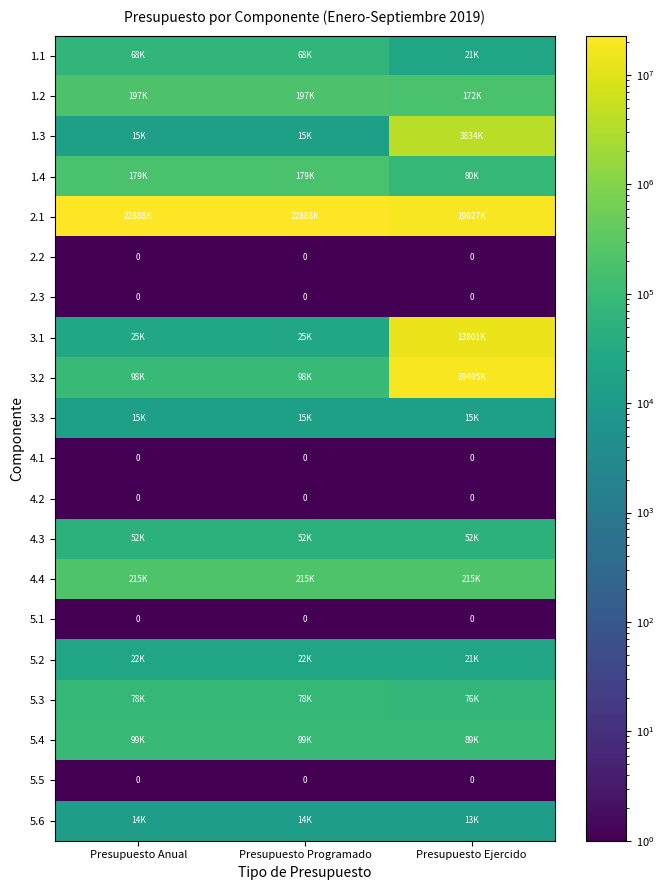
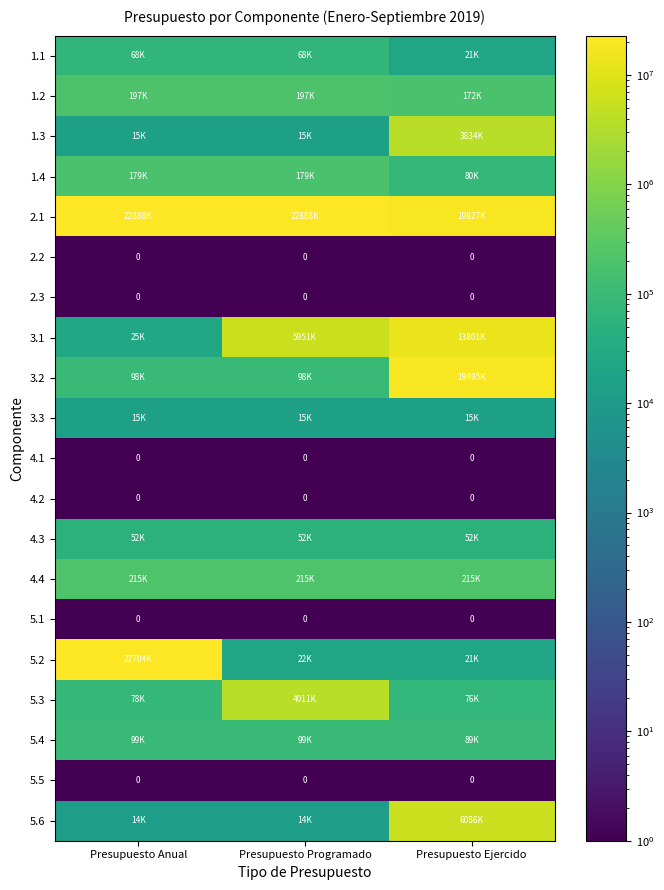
  {
    "1.1": {
      "Presupuesto Anual": "68K",
      "Presupuesto Programado": "68K",
      "Presupuesto Ejercido": "21K"
    },
    "1.2": {
      "Presupuesto Anual": "197K",
      "Presupuesto Programado": "197K",
      "Presupuesto Ejercido": "172K"
    },
    "1.3": {
      "Presupuesto Anual": "15K",
      "Presupuesto Programado": "15K",
      "Presupuesto Ejercido": "3834K"
    },
    "1.4": {
      "Presupuesto Anual": "179K",
      "Presupuesto Programado": "179K",
      "Presupuesto Ejercido": "80K"
    },
    "2.1": {
      "Presupuesto Anual": "22888K",
      "Presupuesto Programado": "22888K",
      "Presupuesto Ejercido": "19927K"
    },
    "2.2": {
      "Presupuesto Anual": "0",
      "Presupuesto Programado": "0",
      "Presupuesto Ejercido": "0"
    },
    "2.3": {
      "Presupuesto Anual": "0",
      "Presupuesto Programado": "0",
      "Presupuesto Ejercido": "0"
    },
    "3.1": {
      "Presupuesto Anual": "25K",
-     "Presupuesto Programado": "25K",
+     "Presupuesto Programado": "5951K",
      "Presupuesto Ejercido": "13801K"
    },
    "3.2": {
      "Presupuesto Anual": "98K",
      "Presupuesto Programado": "98K",
      "Presupuesto Ejercido": "19495K"
    },
    "3.3": {
      "Presupuesto Anual": "15K",
      "Presupuesto Programado": "15K",
      "Presupuesto Ejercido": "15K"
    },
    "4.1": {
      "Presupuesto Anual": "0",
      "Presupuesto Programado": "0",
      "Presupuesto Ejercido": "0"
    },
    "4.2": {
      "Presupuesto Anual": "0",
      "Presupuesto Programado": "0",
      "Presupuesto Ejercido": "0"
    },
    "4.3": {
      "Presupuesto Anual": "52K",
      "Presupuesto Programado": "52K",
      "Presupuesto Ejercido": "52K"
    },
    "4.4": {
      "Presupuesto Anual": "215K",
      "Presupuesto Programado": "215K",
      "Presupuesto Ejercido": "215K"
    },
    "5.1": {
      "Presupuesto Anual": "0",
      "Presupuesto Programado": "0",
      "Presupuesto Ejercido": "0"
    },
    "5.2": {
-     "Presupuesto Anual": "22K",
+     "Presupuesto Anual": "22704K",
      "Presupuesto Programado": "22K",
      "Presupuesto Ejercido": "21K"
    },
    "5.3": {
      "Presupuesto Anual": "78K",
-     "Presupuesto Programado": "78K",
+     "Presupuesto Programado": "4011K",
      "Presupuesto Ejercido": "76K"
    },
    "5.4": {
      "Presupuesto Anual": "99K",
      "Presupuesto Programado": "99K",
      "Presupuesto Ejercido": "89K"
    },
    "5.5": {
      "Presupuesto Anual": "0",
      "Presupuesto Programado": "0",
      "Presupuesto Ejercido": "0"
    },
    "5.6": {
      "Presupuesto Anual": "14K",
      "Presupuesto Programado": "14K",
-     "Presupuesto Ejercido": "13K"
+     "Presupuesto Ejercido": "6086K"
    }
  }
